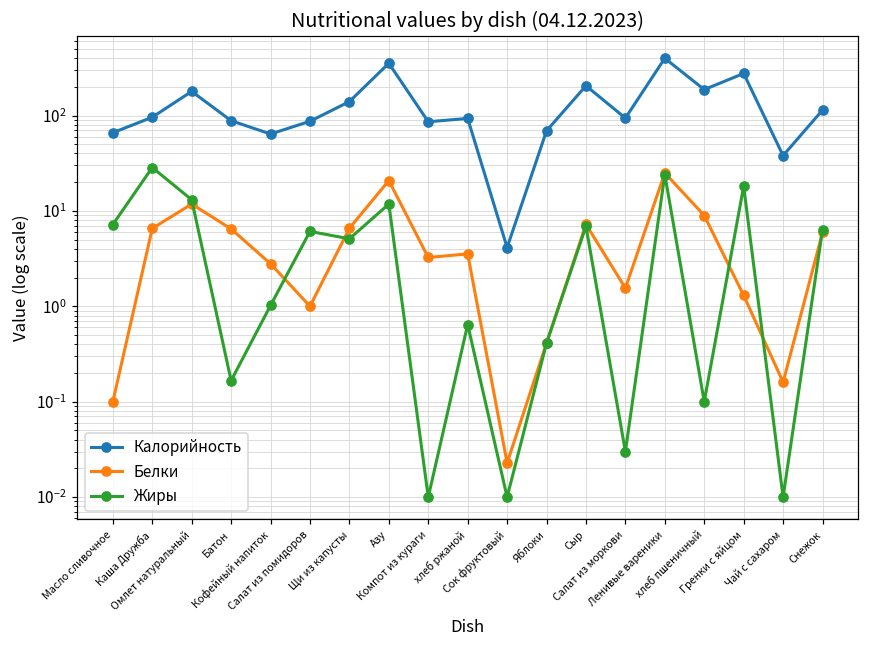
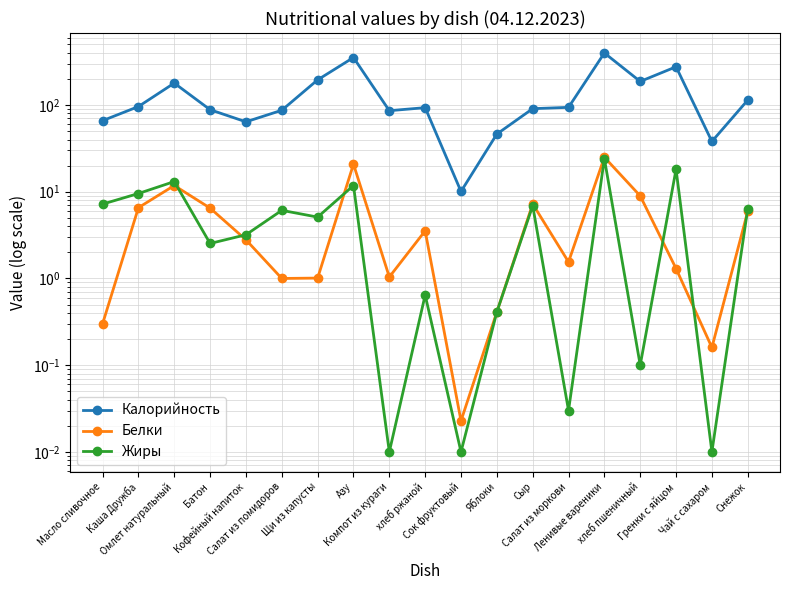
  {
    "Калорийность": {
      "Масло сливочное": 70,
      "Каша Дружба": 100,
      "Омлет натуральный": 180,
      "Батон": 90,
      "Кофейный напиток": 60,
      "Салат из помидоров": 90,
-     "Щи из капусты": 140,
+     "Щи из капусты": 200,
      "Азу": 350,
      "Компот из кураги": 90,
      "хлеб ржаной": 90,
-     "Сок фруктовый": 4,
-     "Яблоки": 70,
-     "Сыр": 210,
+     "Сок фруктовый": 10,
+     "Яблоки": 50,
+     "Сыр": 90,
      "Салат из моркови": 90,
      "Ленивые вареники": 400,
      "хлеб пшеничный": 190,
      "Гренки с яйцом": 280,
      "Чай с сахаром": 40,
      "Снежок": 110
    },
    "Белки": {
-     "Масло сливочное": 0.1,
+     "Масло сливочное": 0.3,
      "Каша Дружба": 7,
      "Омлет натуральный": 12,
      "Батон": 6,
      "Кофейный напиток": 2.8,
      "Салат из помидоров": 1.0,
-     "Щи из капусты": 7,
+     "Щи из капусты": 1.0,
      "Азу": 21,
-     "Компот из кураги": 3.3,
+     "Компот из кураги": 1.0,
      "хлеб ржаной": 3.5,
      "Сок фруктовый": 0.023,
      "Салат из моркови": 1.6,
      "хлеб пшеничный": 9,
      "Гренки с яйцом": 1.3,
      "Чай с сахаром": 0.16
    },
    "Жиры": {
      "Масло сливочное": 7,
-     "Каша Дружба": 28,
+     "Каша Дружба": 10,
      "Омлет натуральный": 13,
-     "Батон": 0.17,
-     "Кофейный напиток": 1.0,
+     "Батон": 2.5,
+     "Кофейный напиток": 3.2,
      "Салат из помидоров": 6,
      "Щи из капусты": 5,
      "Азу": 12,
      "Компот из кураги": 0.01,
      "хлеб ржаной": 0.6,
      "Сок фруктовый": 0.01,
      "Салат из моркови": 0.03,
      "хлеб пшеничный": 0.10,
      "Гренки с яйцом": 18,
      "Чай с сахаром": 0.01
    }
  }
